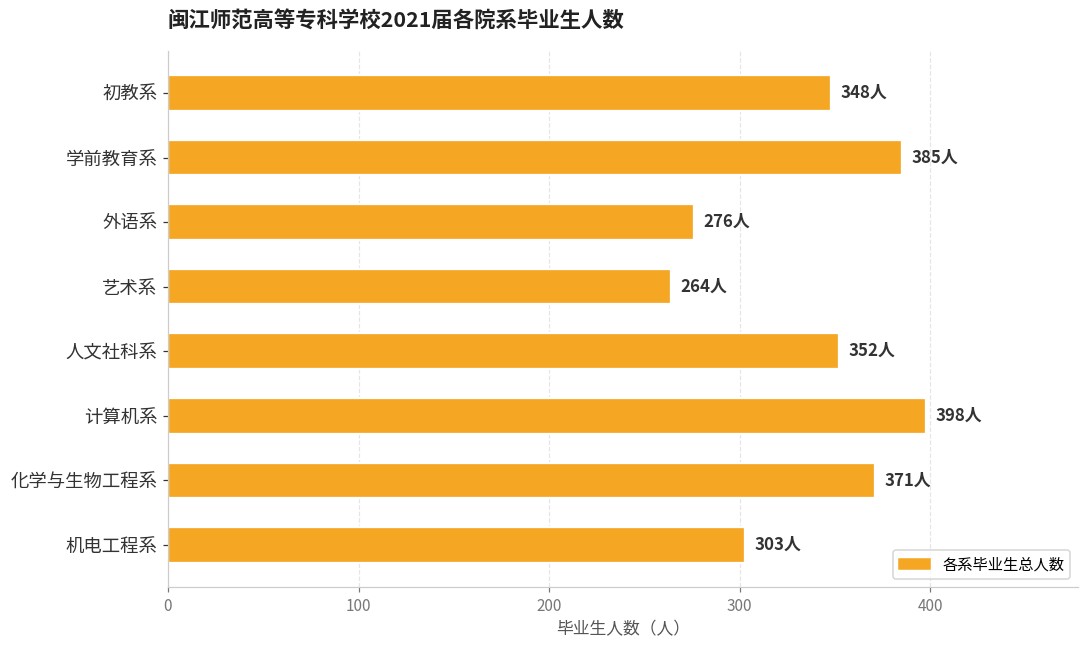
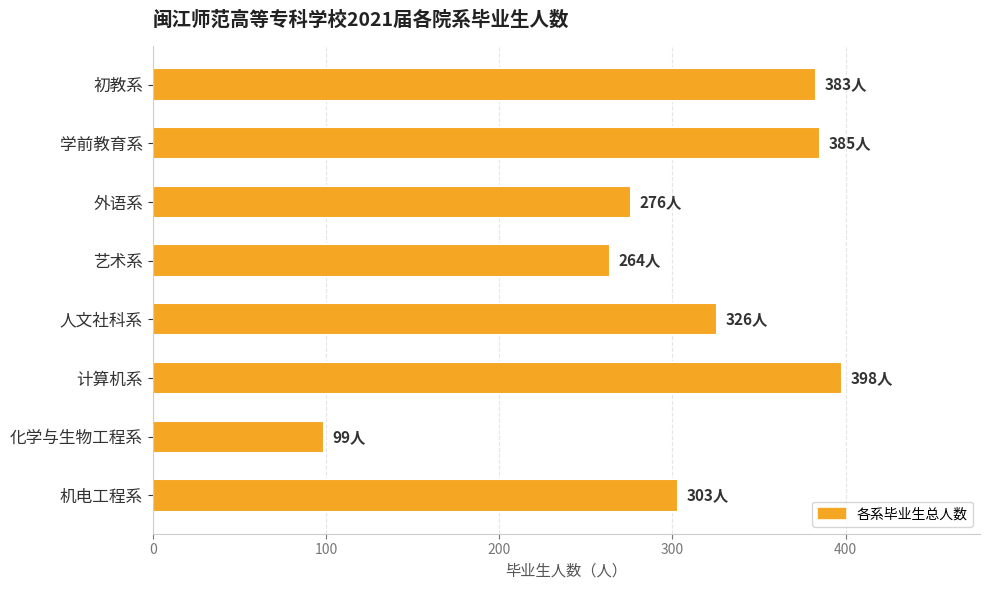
  {
-   "初教系": "348人",
+   "初教系": "383人",
    "学前教育系": "385人",
    "外语系": "276人",
    "艺术系": "264人",
-   "人文社科系": "352人",
+   "人文社科系": "326人",
    "计算机系": "398人",
-   "化学与生物工程系": "371人",
+   "化学与生物工程系": "99人",
    "机电工程系": "303人"
  }
